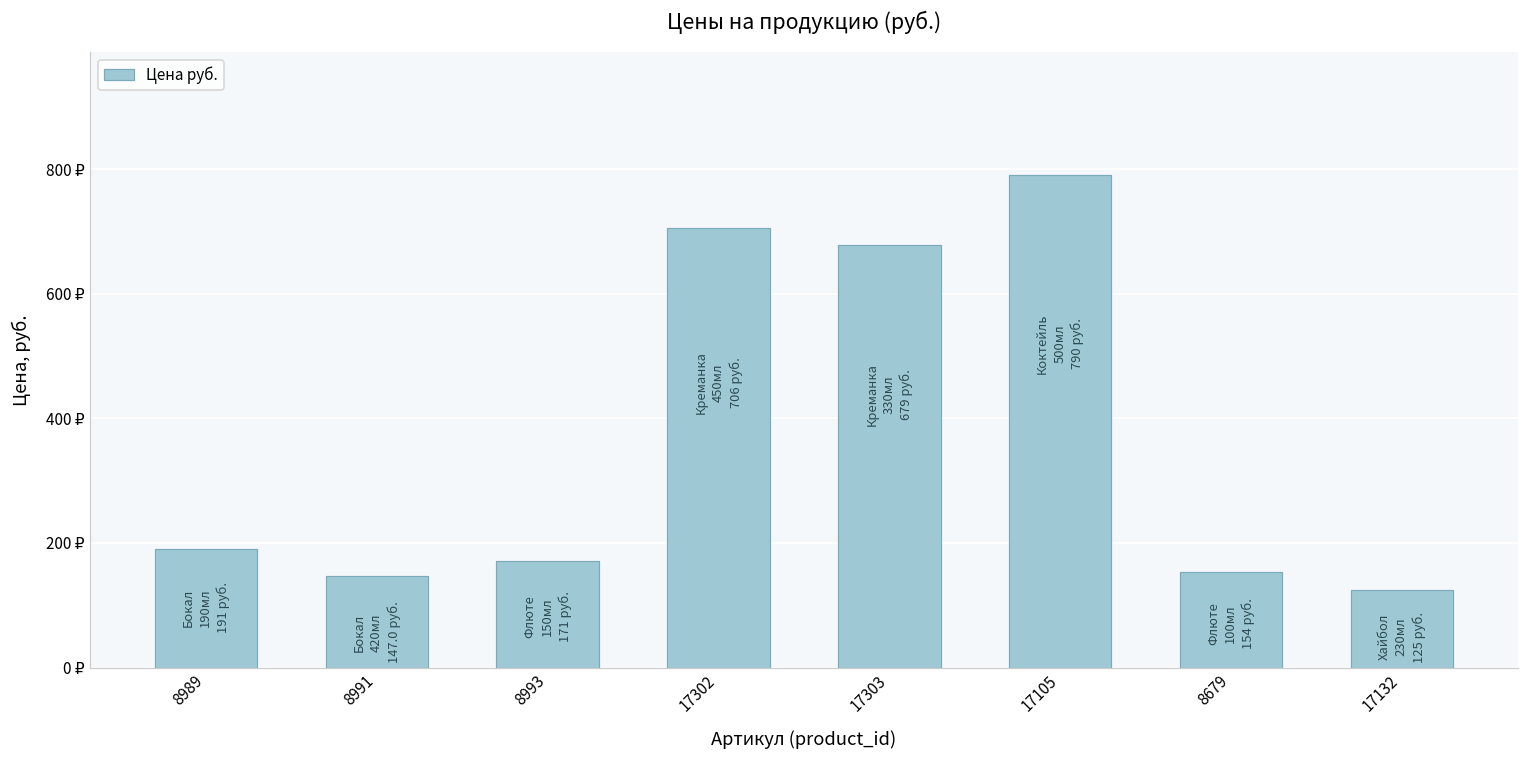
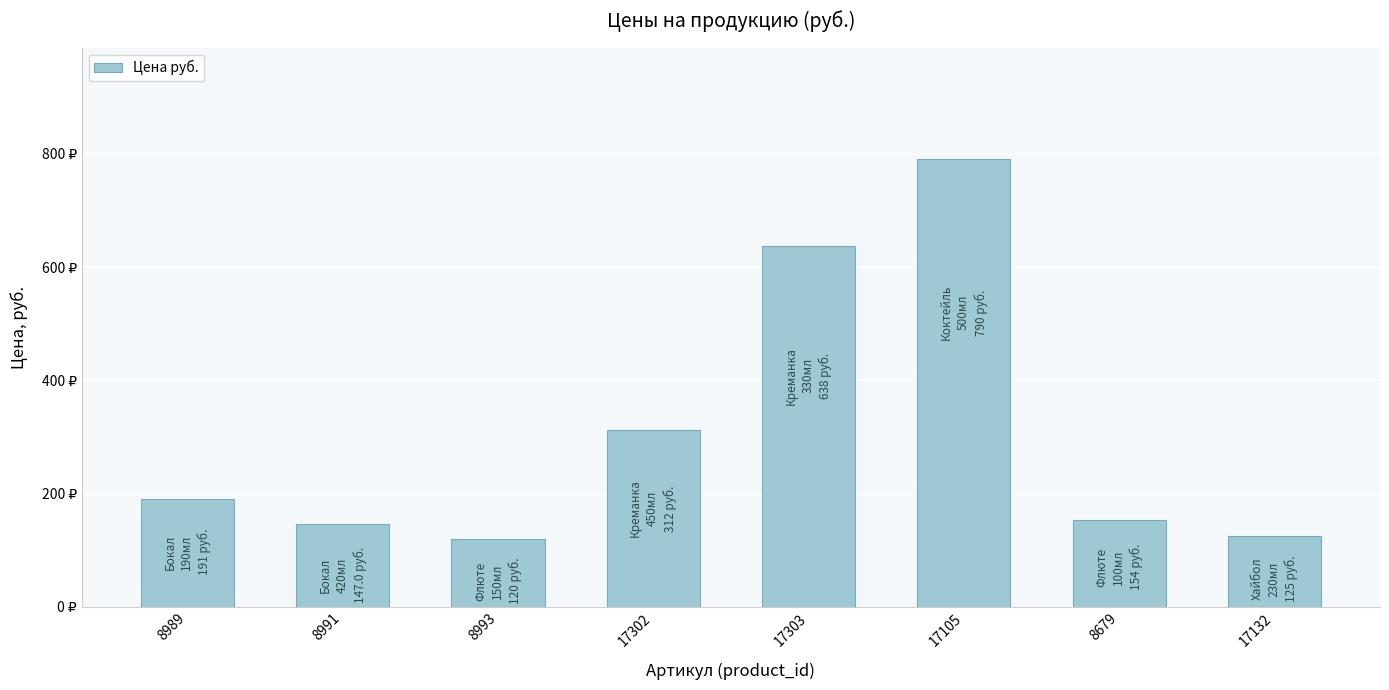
  {
    "8989": 191,
    "8991": 147.0,
-   "8993": 171,
-   "17302": 706,
-   "17303": 679,
+   "8993": 120,
+   "17302": 312,
+   "17303": 638,
    "17105": 790,
    "8679": 154,
    "17132": 125
  }
